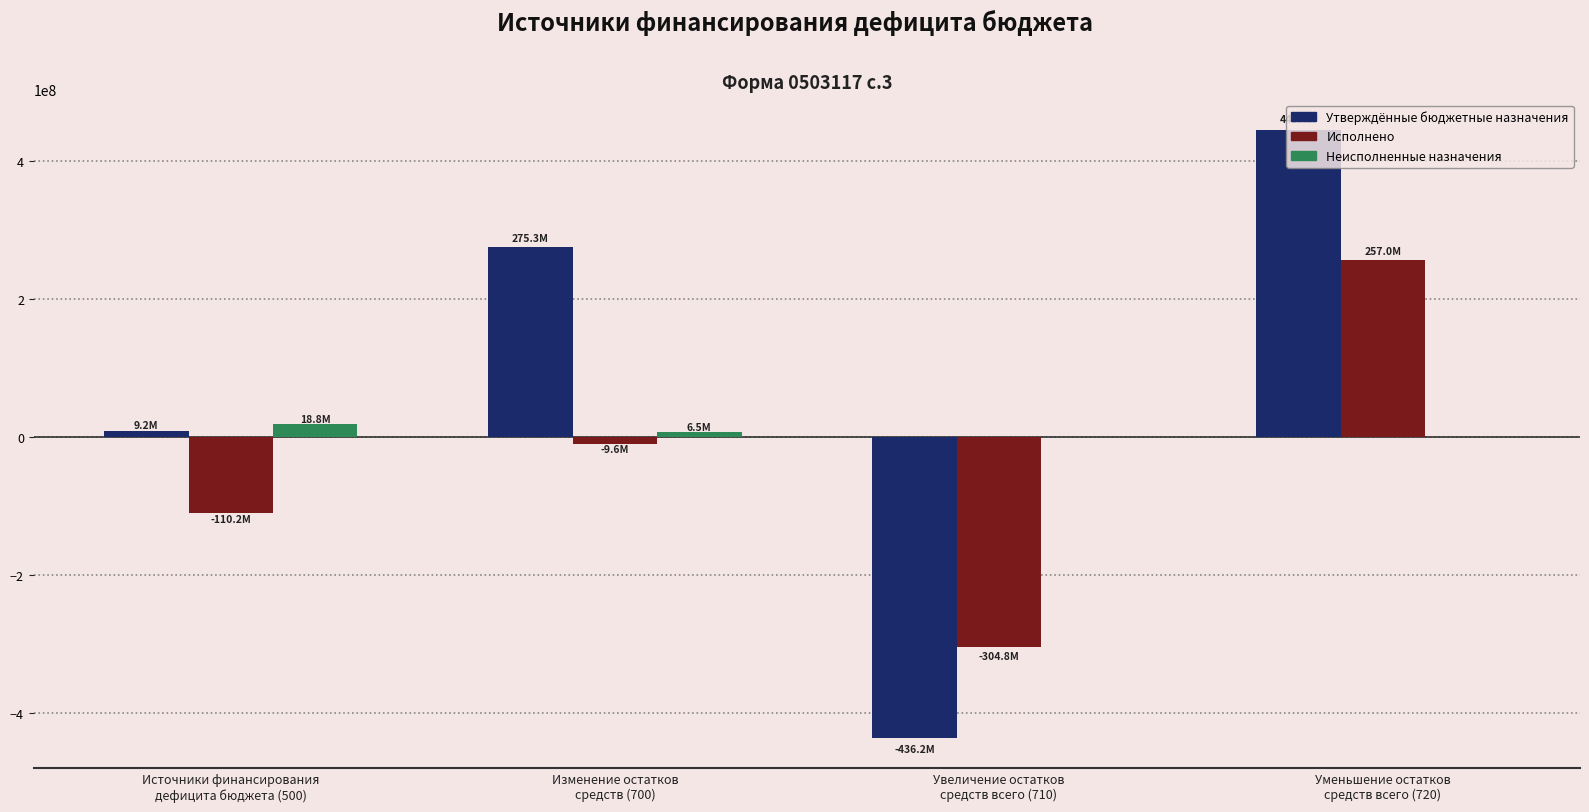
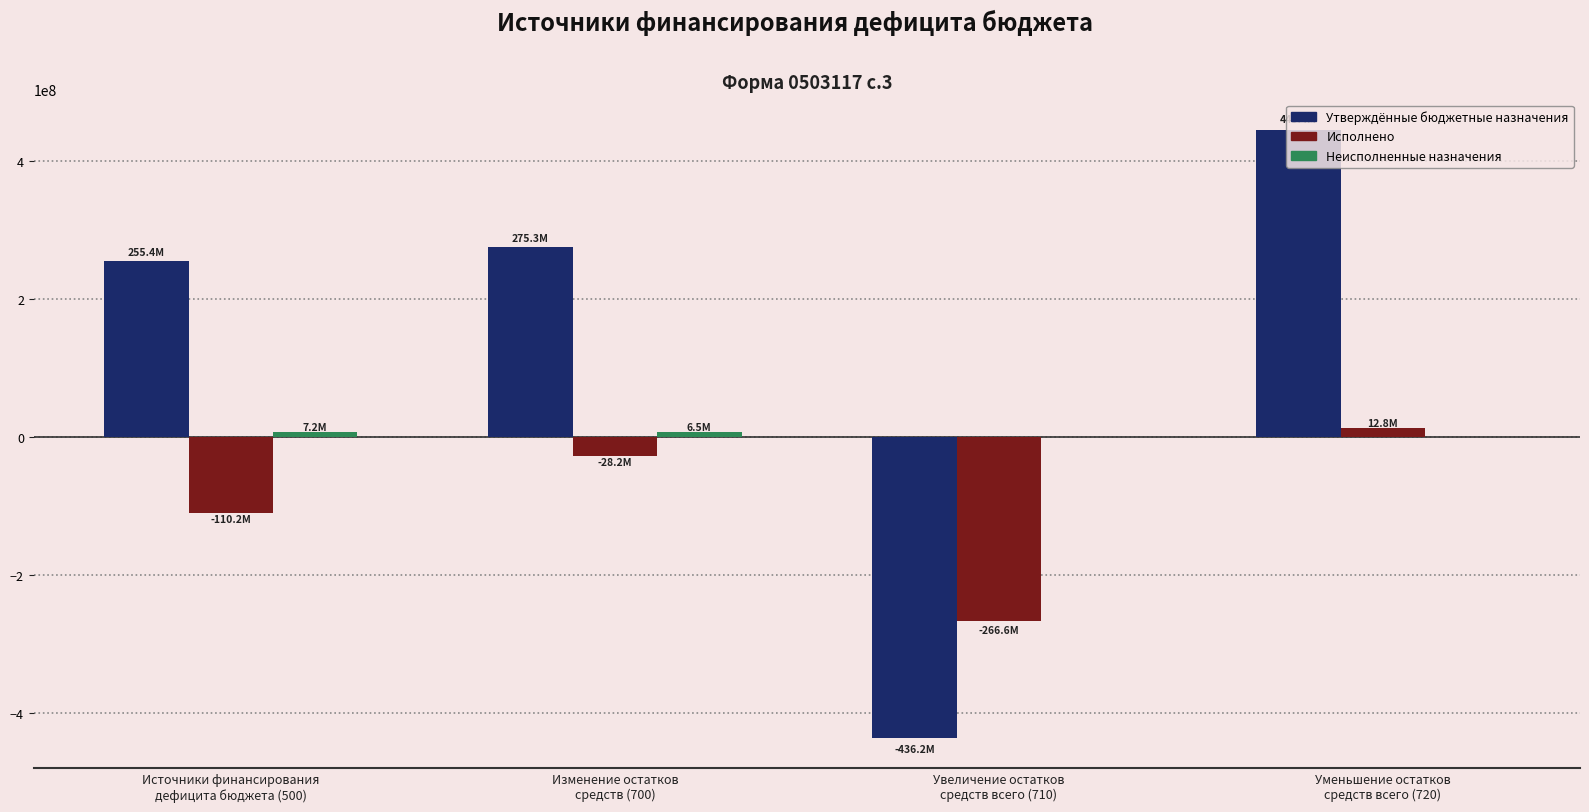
  {
    "Утверждённые бюджетные назначения": {
-     "Источники финансирования дефицита бюджета (500)": "9.2M",
+     "Источники финансирования дефицита бюджета (500)": "255.4M",
      "Изменение остатков средств (700)": "275.3M",
      "Увеличение остатков средств всего (710)": "-436.2M"
    },
    "Исполнено": {
      "Источники финансирования дефицита бюджета (500)": "-110.2M",
-     "Изменение остатков средств (700)": "-9.6M",
-     "Увеличение остатков средств всего (710)": "-304.8M",
-     "Уменьшение остатков средств всего (720)": "257.0M"
+     "Изменение остатков средств (700)": "-28.2M",
+     "Увеличение остатков средств всего (710)": "-266.6M",
+     "Уменьшение остатков средств всего (720)": "12.8M"
    },
    "Неисполненные назначения": {
-     "Источники финансирования дефицита бюджета (500)": "18.8M",
+     "Источники финансирования дефицита бюджета (500)": "7.2M",
      "Изменение остатков средств (700)": "6.5M"
    }
  }
